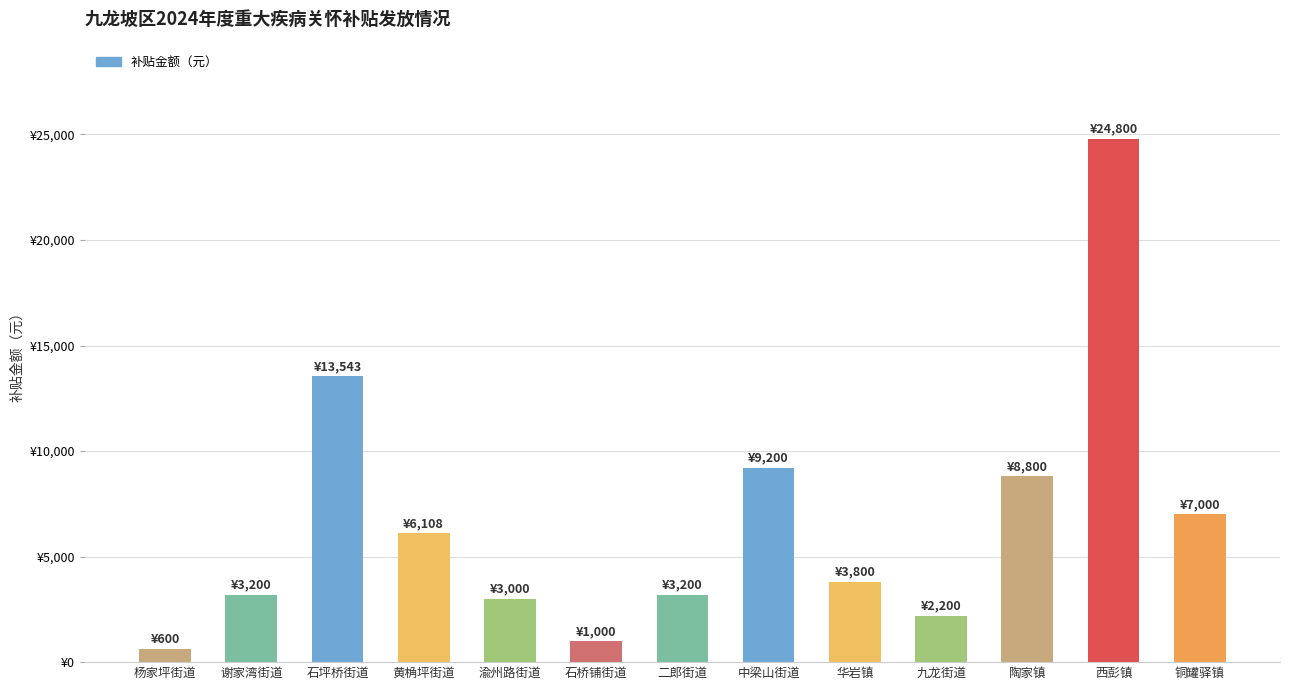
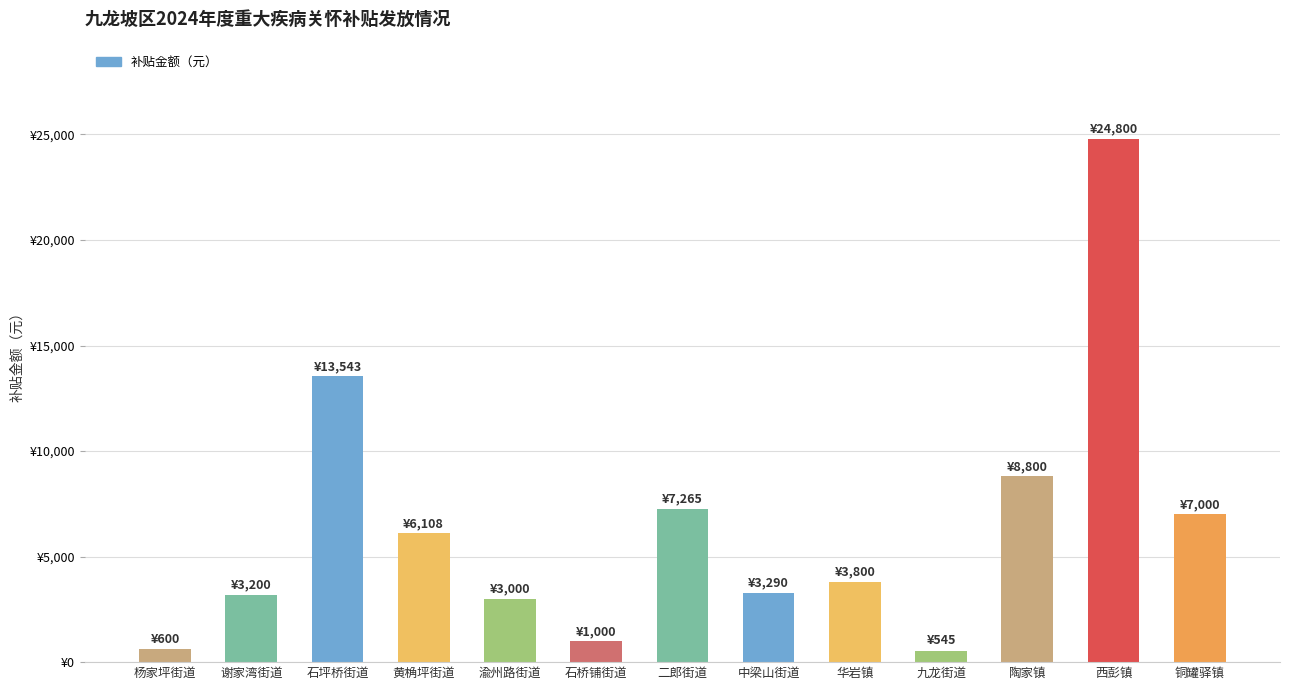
  {
    "杨家坪街道": "¥600",
    "谢家湾街道": "¥3,200",
    "石坪桥街道": "¥13,543",
    "黄桷坪街道": "¥6,108",
    "渝州路街道": "¥3,000",
    "石桥铺街道": "¥1,000",
-   "二郎街道": "¥3,200",
-   "中梁山街道": "¥9,200",
+   "二郎街道": "¥7,265",
+   "中梁山街道": "¥3,290",
    "华岩镇": "¥3,800",
-   "九龙街道": "¥2,200",
+   "九龙街道": "¥545",
    "陶家镇": "¥8,800",
    "西彭镇": "¥24,800",
    "铜罐驿镇": "¥7,000"
  }
